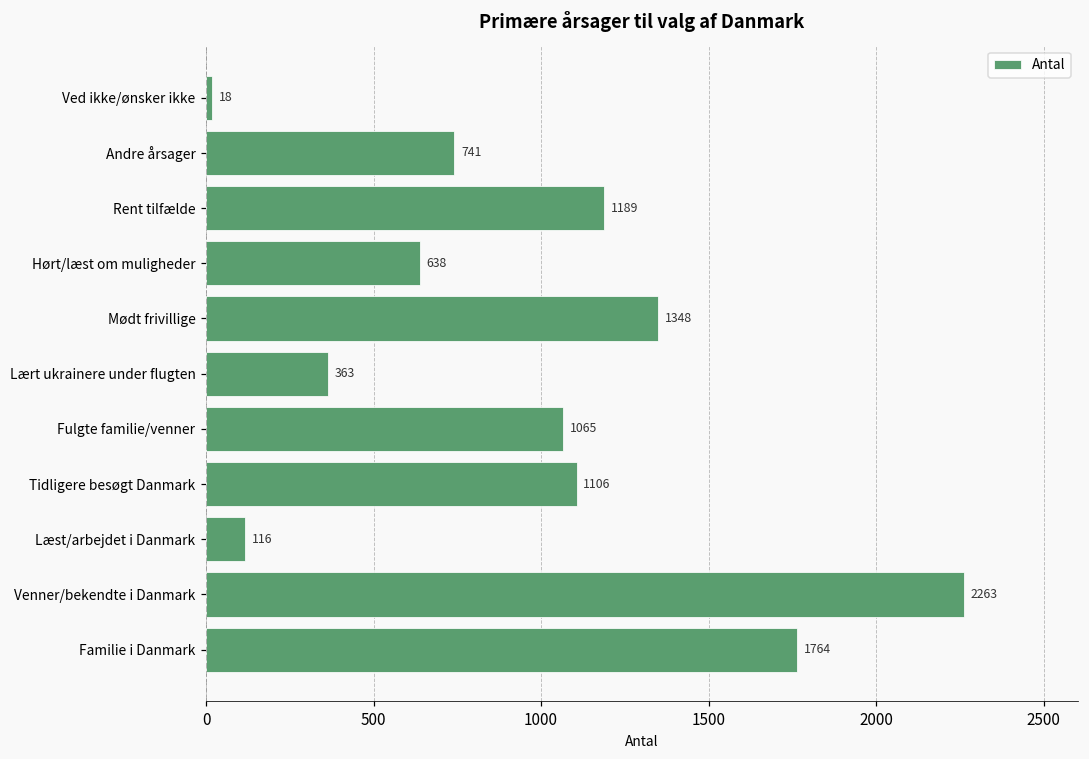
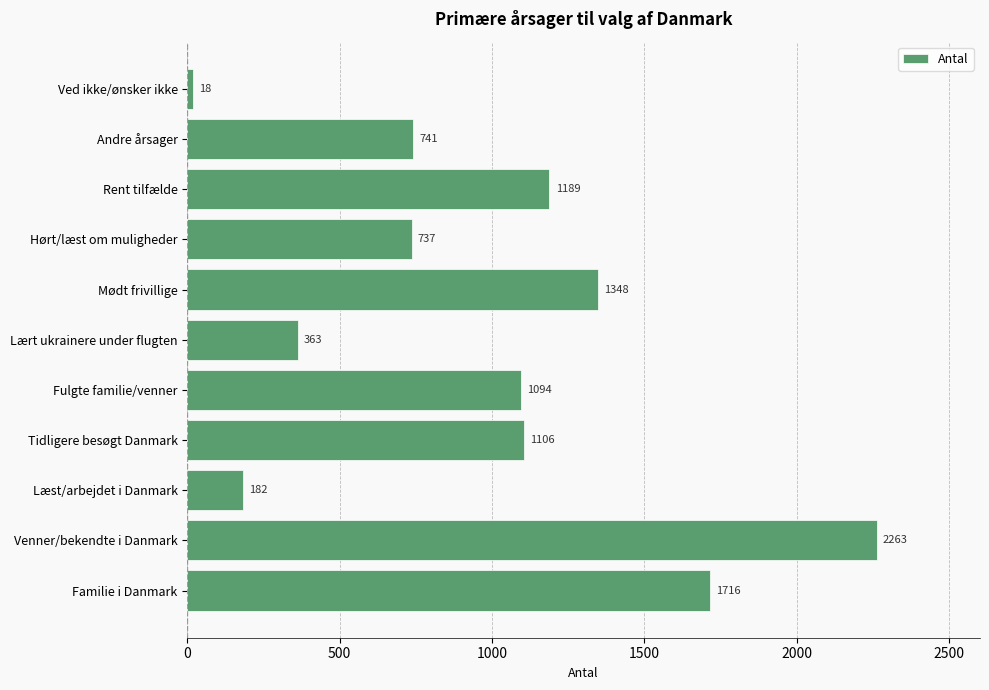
  {
    "Ved ikke/ønsker ikke": 18,
    "Andre årsager": 741,
    "Rent tilfælde": 1189,
-   "Hørt/læst om muligheder": 638,
+   "Hørt/læst om muligheder": 737,
    "Mødt frivillige": 1348,
    "Lært ukrainere under flugten": 363,
-   "Fulgte familie/venner": 1065,
+   "Fulgte familie/venner": 1094,
    "Tidligere besøgt Danmark": 1106,
-   "Læst/arbejdet i Danmark": 116,
+   "Læst/arbejdet i Danmark": 182,
    "Venner/bekendte i Danmark": 2263,
-   "Familie i Danmark": 1764
+   "Familie i Danmark": 1716
  }
